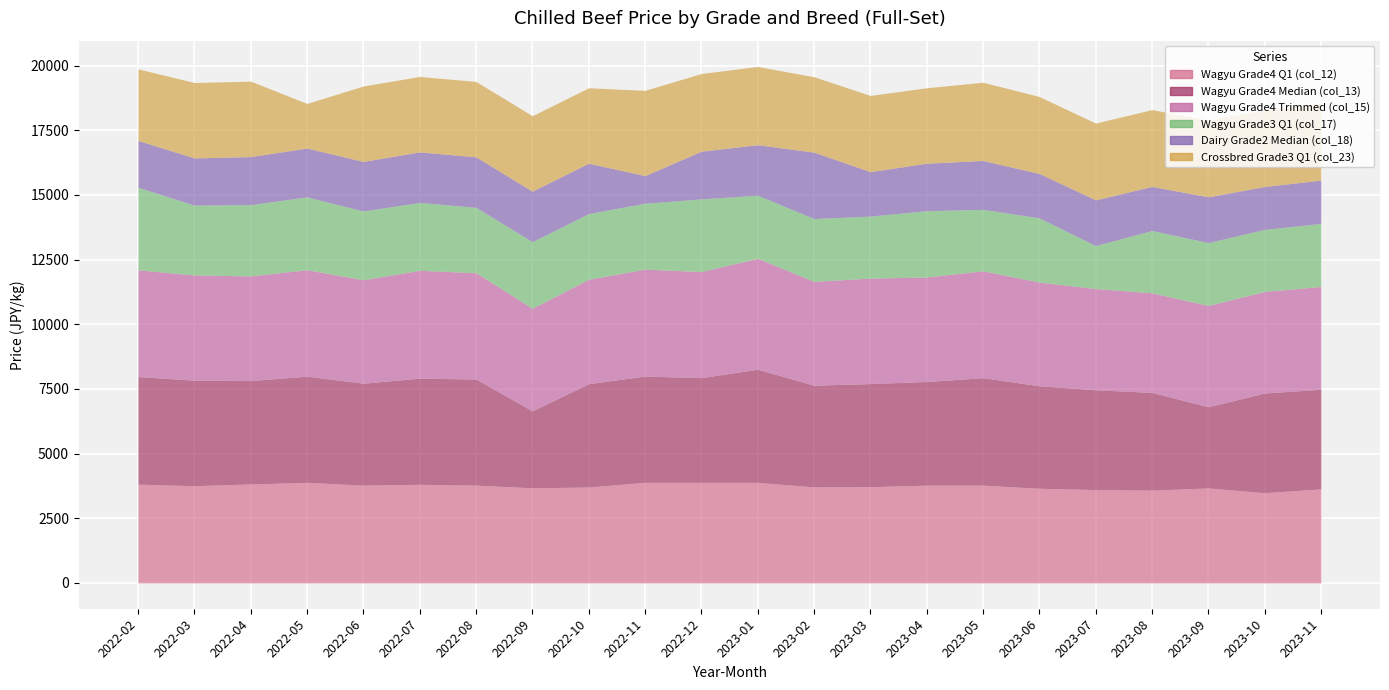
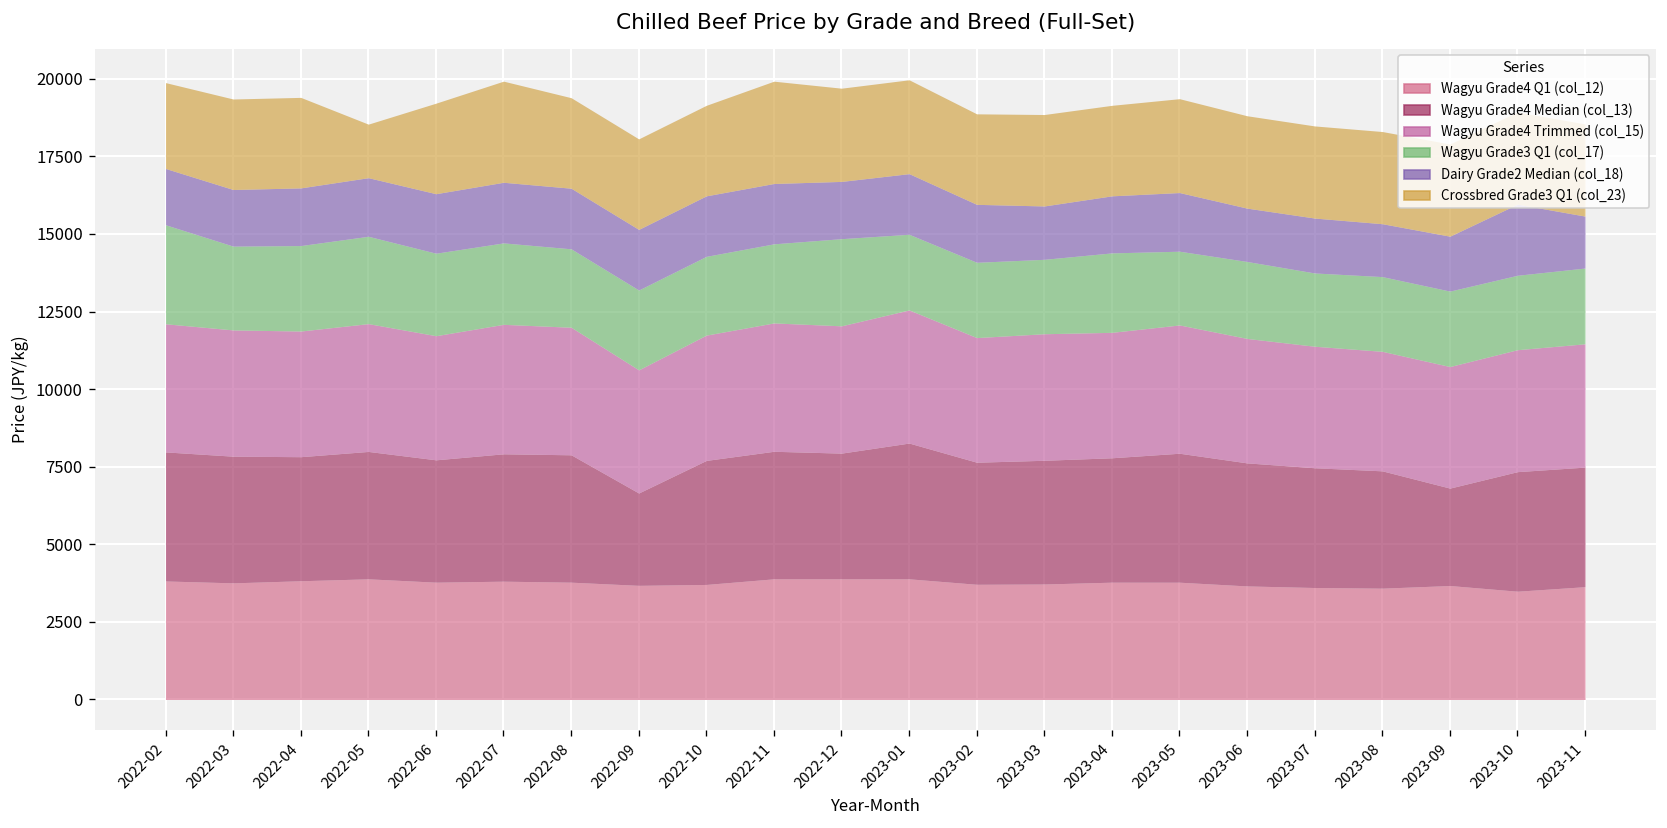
  {
    "Wagyu Grade4 Median (col_13)": {
      "2022-02": 4200,
      "2022-03": 4100,
      "2022-04": 4000,
      "2022-05": 4100,
      "2022-06": 3900,
      "2022-07": 4100,
      "2022-08": 4100,
      "2022-09": 3000,
      "2022-10": 4000,
      "2022-11": 4100,
      "2022-12": 4100,
      "2023-01": 4400,
      "2023-02": 3900,
      "2023-03": 4000,
      "2023-04": 4000,
      "2023-05": 4200,
      "2023-06": 4000,
      "2023-07": 3900,
      "2023-08": 3800,
      "2023-09": 3100,
      "2023-10": 3900,
      "2023-11": 3900
    },
    "Wagyu Grade3 Q1 (col_17)": {
      "2022-02": 3200,
      "2022-03": 2700,
      "2022-04": 2800,
      "2022-05": 2800,
      "2022-06": 2700,
      "2022-07": 2600,
      "2022-08": 2500,
      "2022-09": 2600,
      "2022-10": 2500,
      "2022-11": 2500,
      "2022-12": 2800,
      "2023-01": 2400,
      "2023-02": 2400,
      "2023-03": 2400,
      "2023-04": 2600,
      "2023-05": 2400,
      "2023-06": 2500,
-     "2023-07": 1700,
+     "2023-07": 2400,
      "2023-08": 2400,
      "2023-09": 2400,
      "2023-10": 2400,
      "2023-11": 2400
    },
    "Dairy Grade2 Median (col_18)": {
      "2022-02": 1800,
      "2022-03": 1800,
      "2022-04": 1900,
      "2022-05": 1900,
      "2022-06": 1900,
      "2022-07": 2000,
      "2022-08": 2000,
      "2022-09": 2000,
      "2022-10": 1900,
-     "2022-11": 1100,
+     "2022-11": 1900,
      "2022-12": 1800,
      "2023-01": 2000,
-     "2023-02": 2600,
+     "2023-02": 1900,
      "2023-03": 1700,
      "2023-04": 1800,
      "2023-05": 1900,
      "2023-06": 1700,
      "2023-07": 1800,
      "2023-08": 1700,
      "2023-09": 1800,
-     "2023-10": 1700,
+     "2023-10": 2300,
      "2023-11": 1700
    },
    "Crossbred Grade3 Q1 (col_23)": {
      "2022-02": 2800,
      "2022-03": 2900,
      "2022-04": 2900,
      "2022-05": 1700,
      "2022-06": 2900,
-     "2022-07": 2900,
+     "2022-07": 3300,
      "2022-08": 2900,
      "2022-09": 2900,
      "2022-10": 2900,
      "2022-11": 3300,
      "2022-12": 3000,
      "2023-01": 3000,
      "2023-02": 2900,
      "2023-03": 2900,
      "2023-04": 2900,
      "2023-05": 3000,
      "2023-06": 3000,
      "2023-07": 3000,
      "2023-08": 3000
    }
  }
